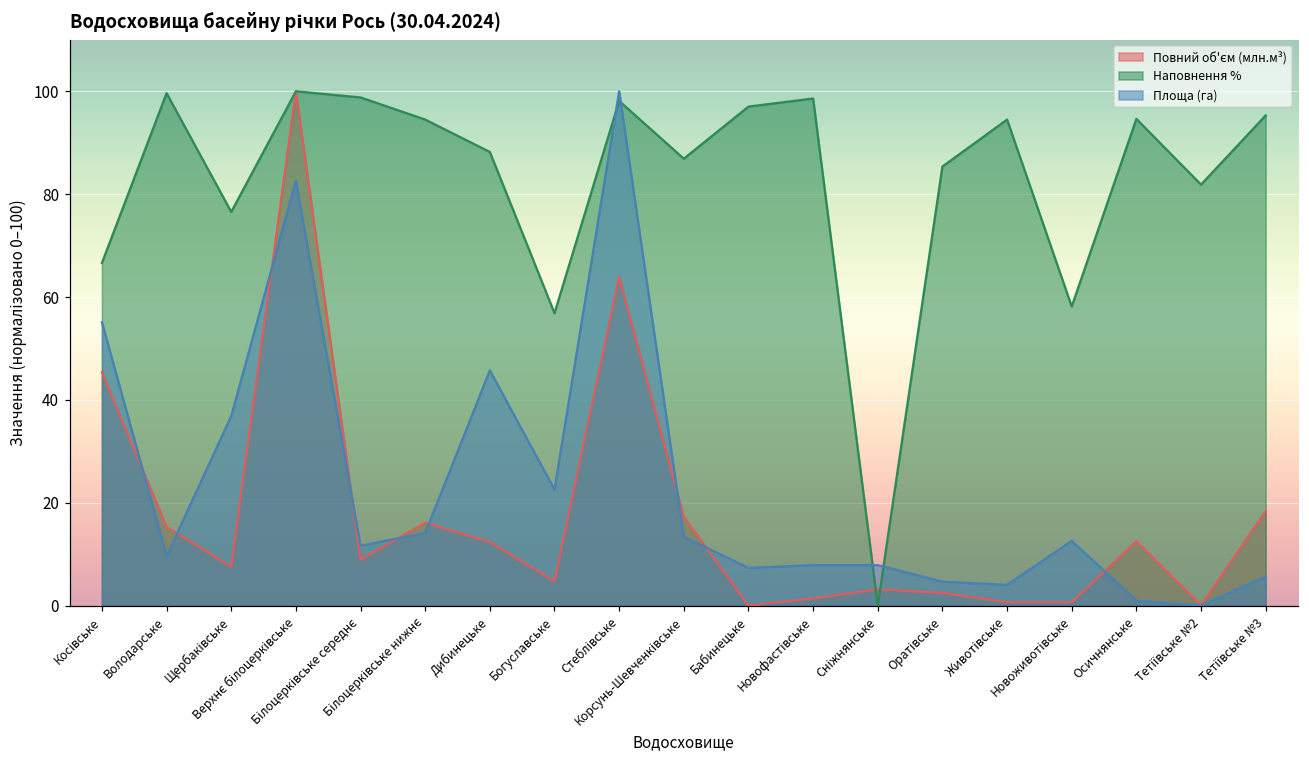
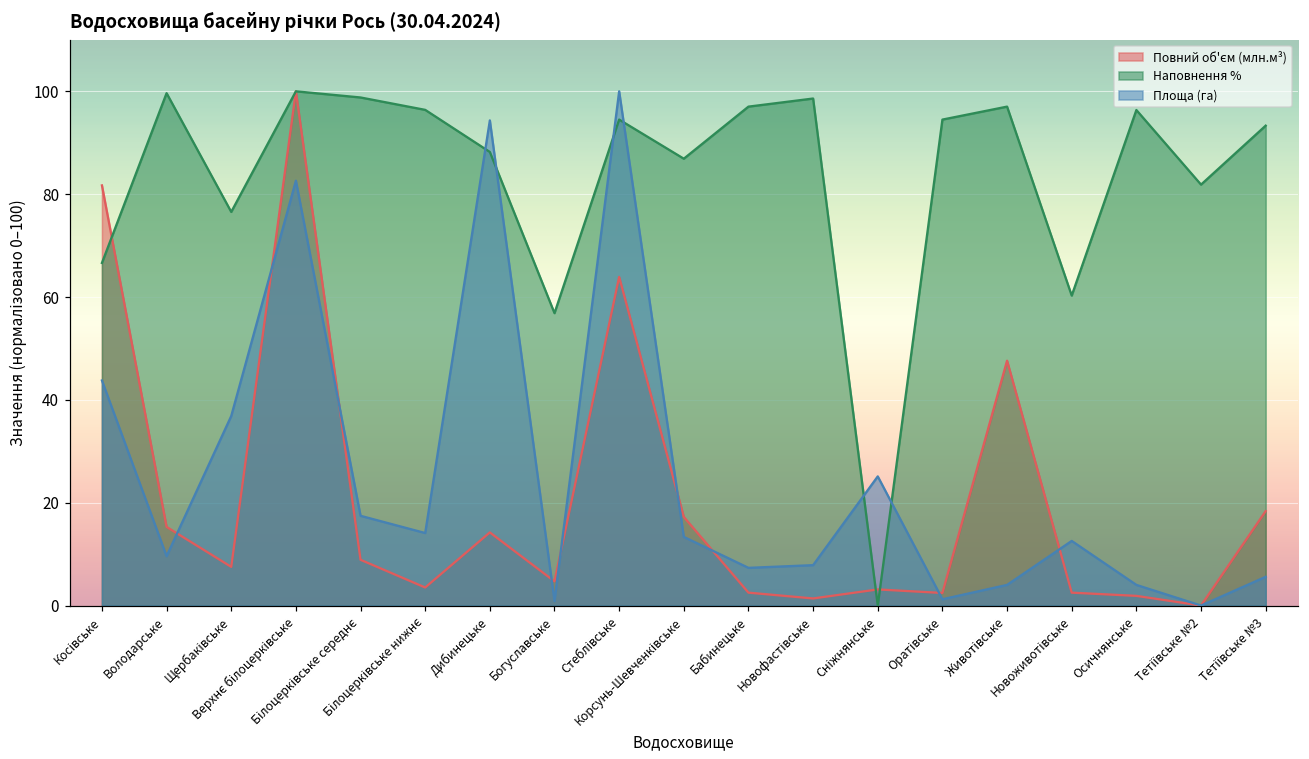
  {
    "Повний об'єм (млн.м³)": {
-     "Косівське": 45,
+     "Косівське": 82,
      "Володарське": 15,
      "Щербаківське": 8,
      "Білоцерківське середнє": 9,
-     "Білоцерківське нижнє": 16,
-     "Дибинецьке": 12,
+     "Білоцерківське нижнє": 4,
+     "Дибинецьке": 14,
      "Богуславське": 5,
      "Стеблівське": 64,
      "Корсунь-Шевченківське": 17,
-     "Бабинецьке": 0,
+     "Бабинецьке": 3,
      "Новофастівське": 1,
      "Сніжнянське": 3,
      "Оратівське": 2,
-     "Животівське": 1,
-     "Новоживотівське": 1,
-     "Осичнянське": 13,
+     "Животівське": 48,
+     "Новоживотівське": 3,
+     "Осичнянське": 2,
      "Тетіївське №3": 18
    },
    "Наповнення %": {
      "Косівське": 67,
      "Володарське": 100,
      "Щербаківське": 77,
      "Білоцерківське середнє": 99,
-     "Білоцерківське нижнє": 95,
+     "Білоцерківське нижнє": 96,
      "Дибинецьке": 88,
      "Богуславське": 57,
-     "Стеблівське": 98,
+     "Стеблівське": 95,
      "Корсунь-Шевченківське": 87,
      "Бабинецьке": 97,
      "Новофастівське": 99,
      "Сніжнянське": 0,
-     "Оратівське": 85,
-     "Животівське": 95,
-     "Новоживотівське": 58,
-     "Осичнянське": 95,
+     "Оратівське": 95,
+     "Животівське": 97,
+     "Новоживотівське": 60,
+     "Осичнянське": 96,
      "Тетіївське №2": 82,
-     "Тетіївське №3": 95
+     "Тетіївське №3": 93
    },
    "Площа (га)": {
-     "Косівське": 55,
+     "Косівське": 44,
      "Володарське": 10,
      "Щербаківське": 37,
      "Верхнє білоцерківське": 83,
-     "Білоцерківське середнє": 12,
+     "Білоцерківське середнє": 17,
      "Білоцерківське нижнє": 14,
-     "Дибинецьке": 46,
-     "Богуславське": 23,
+     "Дибинецьке": 94,
+     "Богуславське": 1,
      "Стеблівське": 100,
      "Корсунь-Шевченківське": 13,
      "Бабинецьке": 7,
      "Новофастівське": 8,
-     "Сніжнянське": 8,
-     "Оратівське": 5,
+     "Сніжнянське": 25,
+     "Оратівське": 1,
      "Животівське": 4,
      "Новоживотівське": 13,
-     "Осичнянське": 1,
+     "Осичнянське": 4,
      "Тетіївське №3": 6
    }
  }
